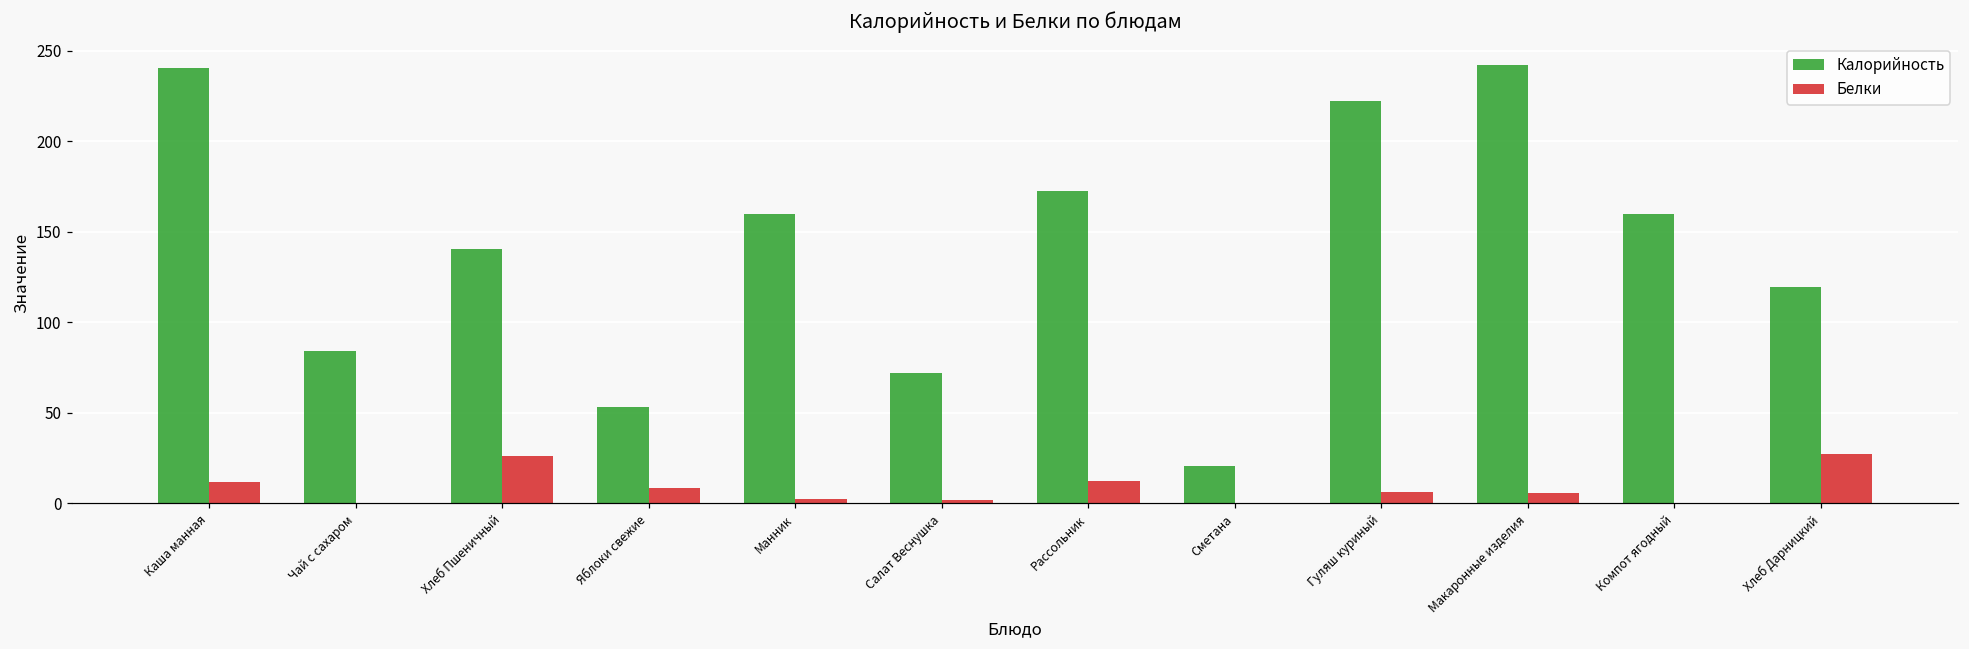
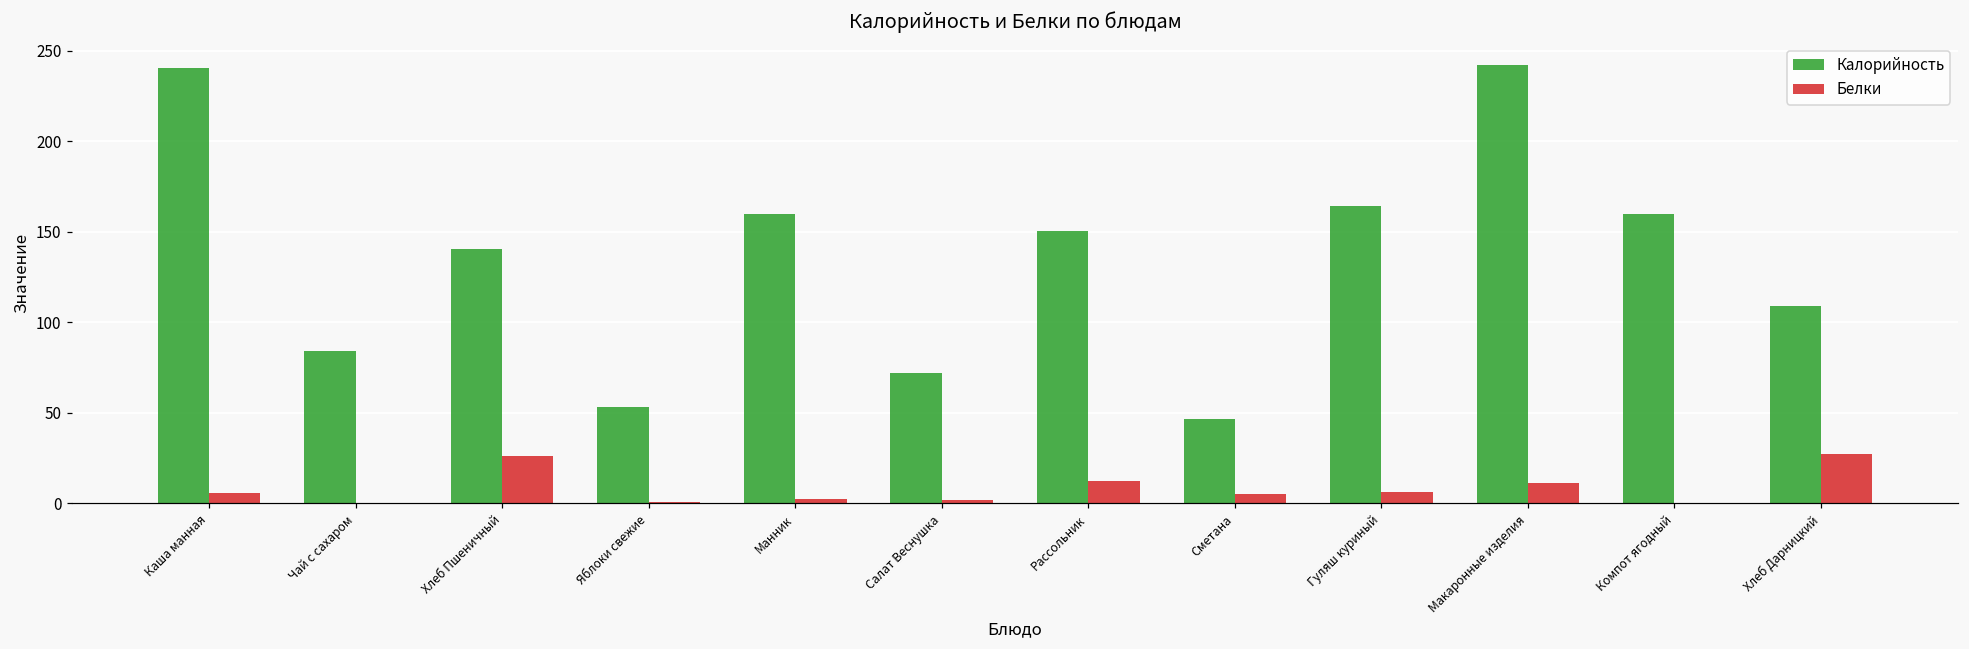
  {
    "Калорийность": {
      "Каша манная": 240,
      "Чай с сахаром": 84,
      "Хлеб Пшеничный": 141,
      "Яблоки свежие": 53,
      "Манник": 160,
      "Салат Веснушка": 72,
-     "Рассольник": 173,
-     "Сметана": 20,
-     "Гуляш куриный": 222,
+     "Рассольник": 151,
+     "Сметана": 46,
+     "Гуляш куриный": 164,
      "Макаронные изделия": 242,
      "Компот ягодный": 160,
-     "Хлеб Дарницкий": 119
+     "Хлеб Дарницкий": 109
    },
    "Белки": {
-     "Каша манная": 12,
+     "Каша манная": 6,
      "Чай с сахаром": 0,
      "Хлеб Пшеничный": 26,
-     "Яблоки свежие": 8,
+     "Яблоки свежие": 0,
      "Манник": 3,
      "Салат Веснушка": 2,
      "Рассольник": 12,
-     "Сметана": 0,
+     "Сметана": 5,
      "Гуляш куриный": 6,
-     "Макаронные изделия": 6,
+     "Макаронные изделия": 11,
      "Хлеб Дарницкий": 27
    }
  }
